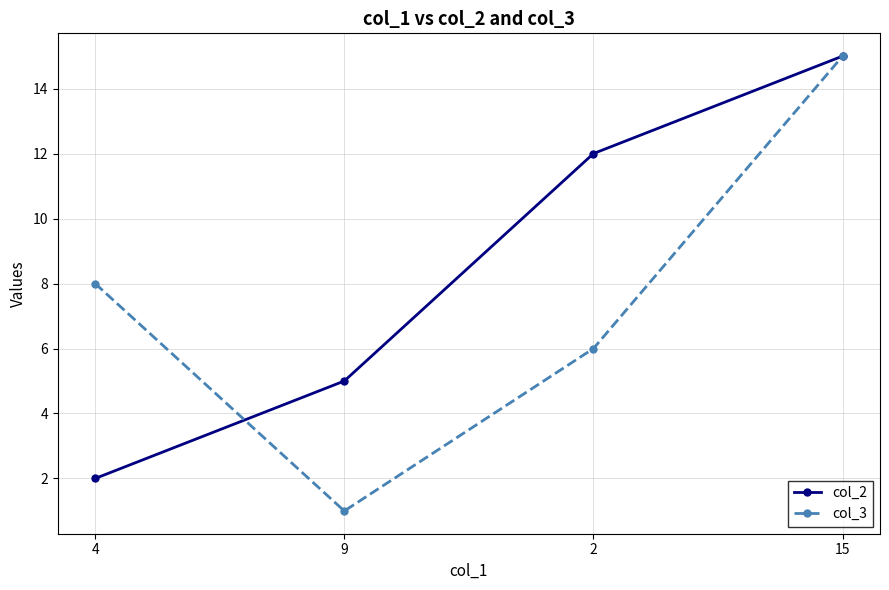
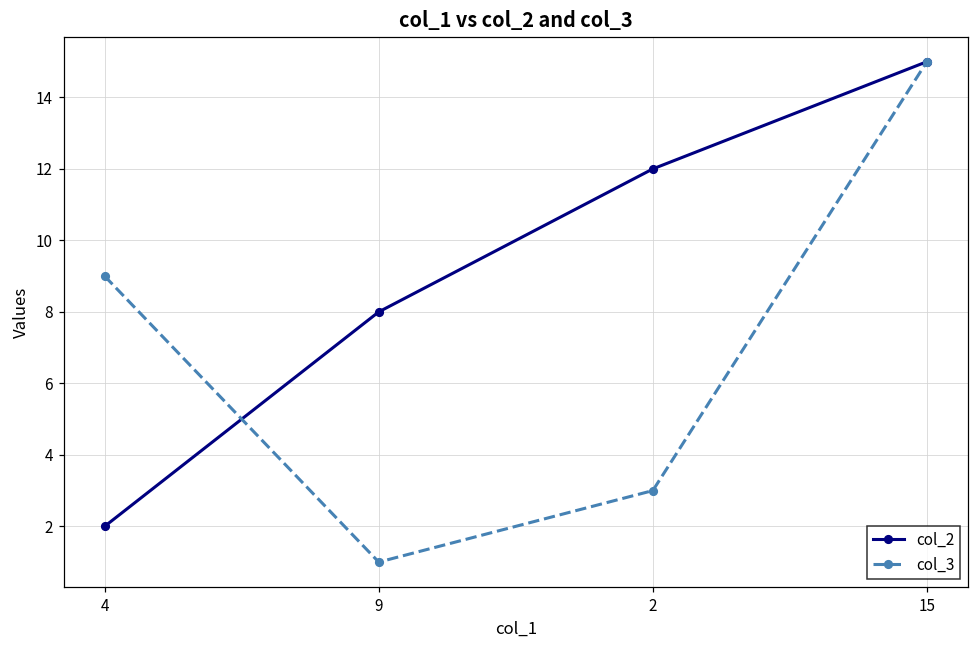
  {
    "col_2": {
      "4": 2,
-     "9": 5,
+     "9": 8,
      "2": 12
    },
    "col_3": {
-     "4": 8,
+     "4": 9,
      "9": 1,
-     "2": 6
+     "2": 3
    }
  }
